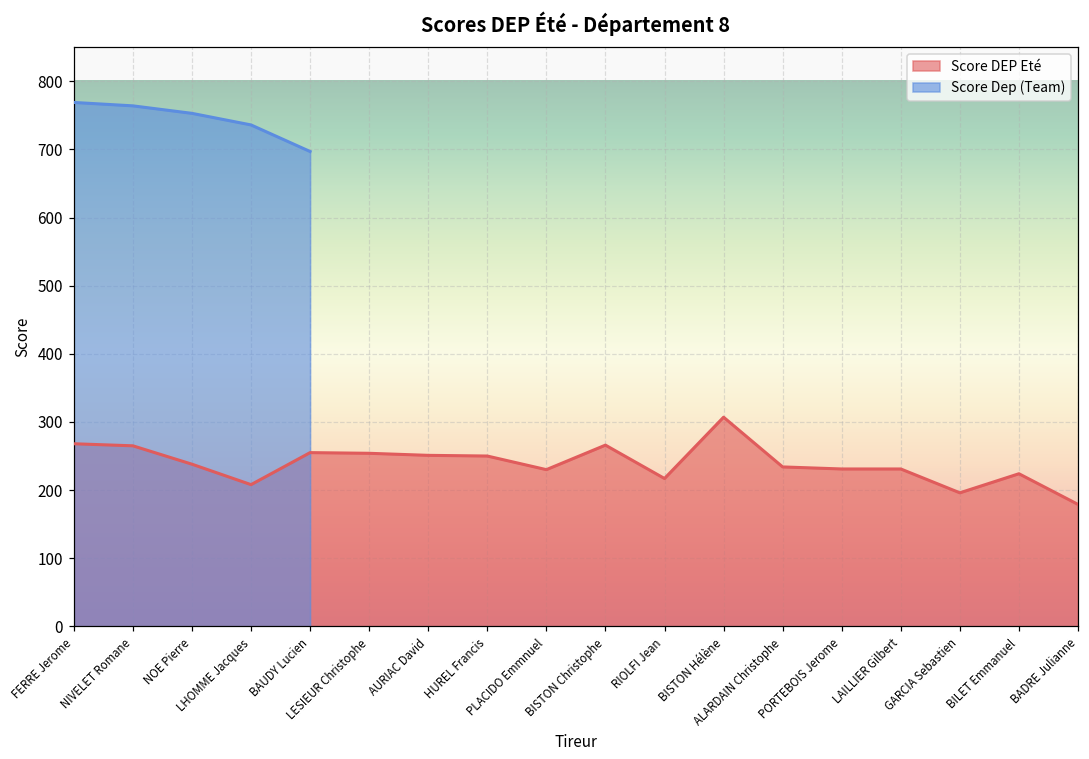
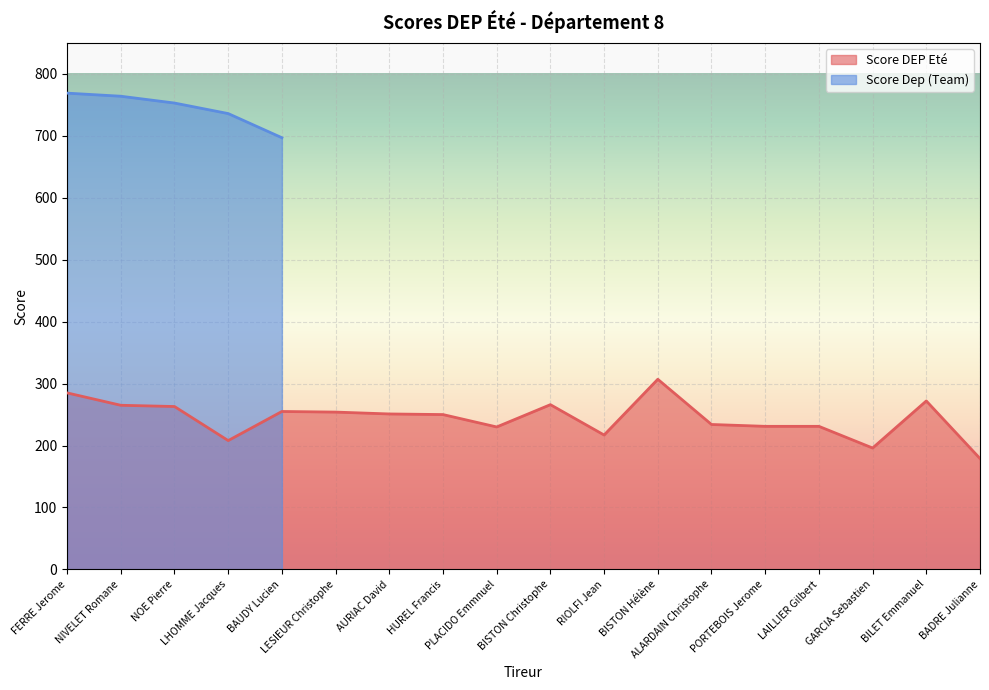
  {
    "Score DEP Eté": {
-     "FERRE Jerome": 270,
+     "FERRE Jerome": 290,
      "NIVELET Romane": 270,
-     "NOE Pierre": 240,
+     "NOE Pierre": 260,
      "LHOMME Jacques": 210,
      "BAUDY Lucien": 260,
      "LESIEUR Christophe": 250,
      "AURIAC David": 250,
      "HUREL Francis": 250,
      "PLACIDO Emmnuel": 230,
      "BISTON Christophe": 270,
      "RIOLFI Jean": 220,
      "BISTON Hélène": 310,
      "ALARDAIN Christophe": 230,
      "PORTEBOIS Jerome": 230,
      "LAILLIER Gilbert": 230,
      "GARCIA Sebastien": 200,
-     "BILET Emmanuel": 220,
+     "BILET Emmanuel": 270,
      "BADRE Julianne": 180
    },
    "Score Dep (Team)": {
      "FERRE Jerome": 770,
      "NIVELET Romane": 760,
      "NOE Pierre": 750,
      "LHOMME Jacques": 740,
      "BAUDY Lucien": 700
    }
  }
